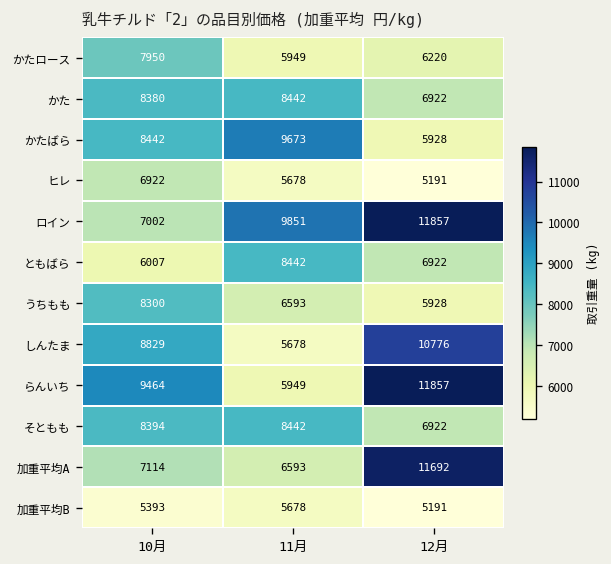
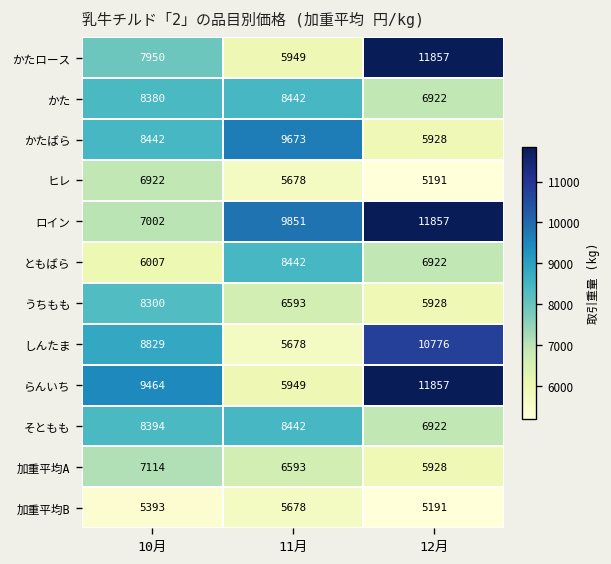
  {
    "かたロース": {
      "10月": 7950,
      "11月": 5949,
-     "12月": 6220
+     "12月": 11857
    },
    "かた": {
      "10月": 8380,
      "11月": 8442,
      "12月": 6922
    },
    "かたばら": {
      "10月": 8442,
      "11月": 9673,
      "12月": 5928
    },
    "ヒレ": {
      "10月": 6922,
      "11月": 5678,
      "12月": 5191
    },
    "ロイン": {
      "10月": 7002,
      "11月": 9851,
      "12月": 11857
    },
    "ともばら": {
      "10月": 6007,
      "11月": 8442,
      "12月": 6922
    },
    "うちもも": {
      "10月": 8300,
      "11月": 6593,
      "12月": 5928
    },
    "しんたま": {
      "10月": 8829,
      "11月": 5678,
      "12月": 10776
    },
    "らんいち": {
      "10月": 9464,
      "11月": 5949,
      "12月": 11857
    },
    "そともも": {
      "10月": 8394,
      "11月": 8442,
      "12月": 6922
    },
    "加重平均A": {
      "10月": 7114,
      "11月": 6593,
-     "12月": 11692
+     "12月": 5928
    },
    "加重平均B": {
      "10月": 5393,
      "11月": 5678,
      "12月": 5191
    }
  }
